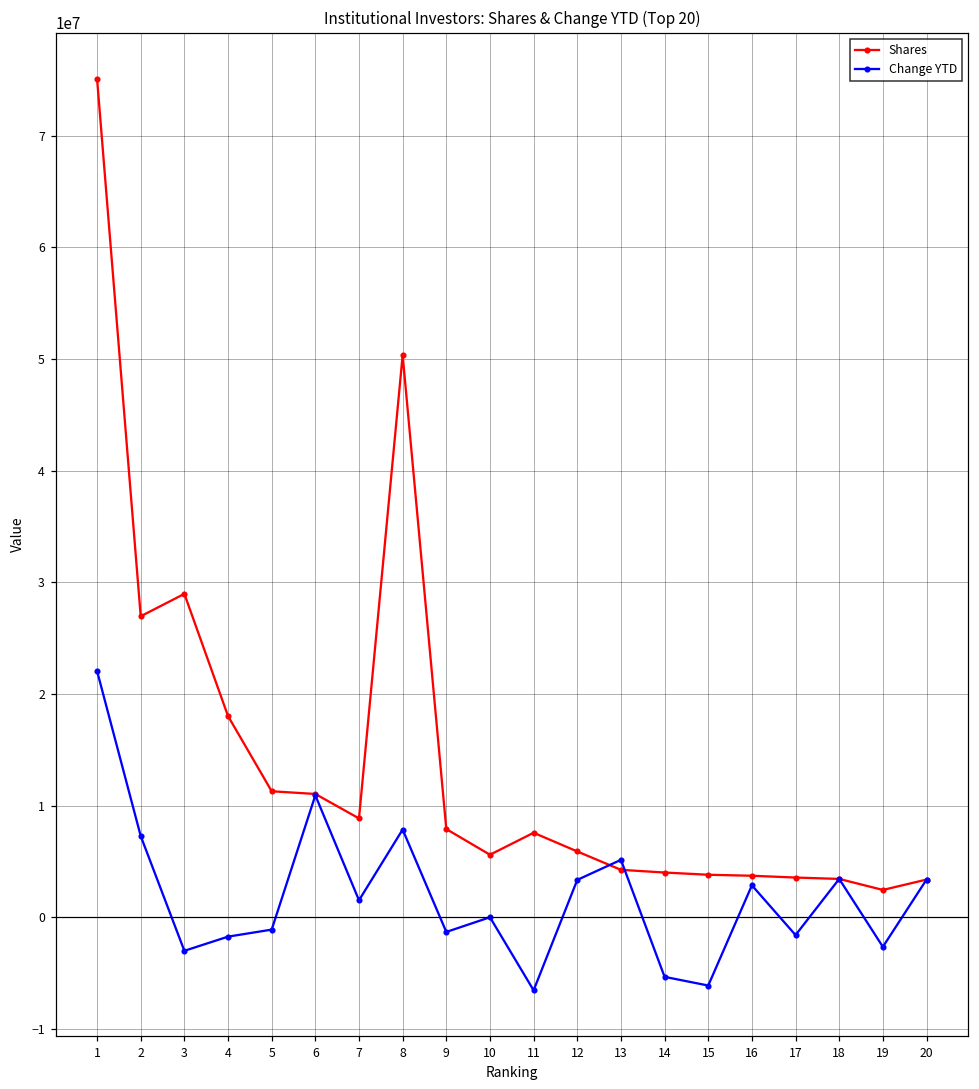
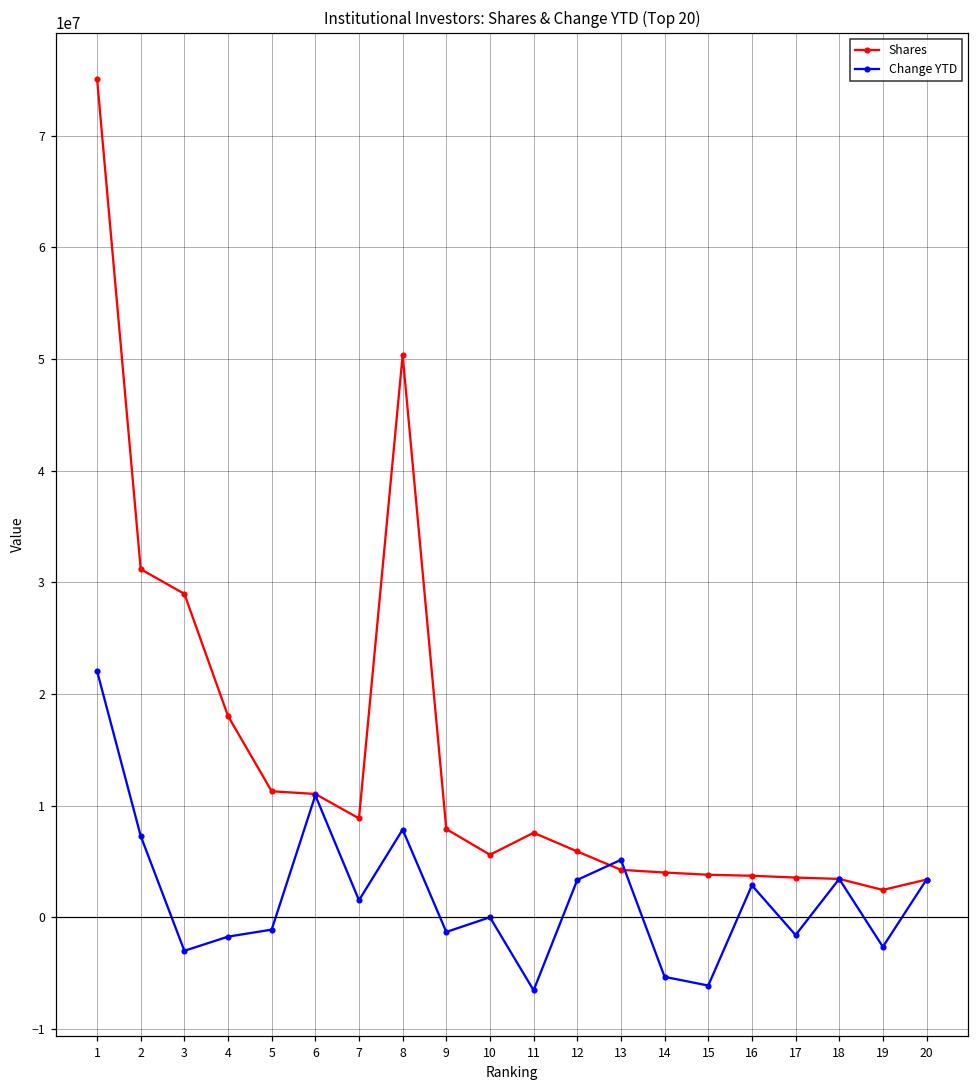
  {
    "Shares": {
      "1": 75100000,
-     "2": 27000000,
+     "2": 31200000,
      "3": 29000000,
      "4": 18000000,
      "5": 11300000,
      "7": 8900000,
      "8": 50400000,
      "9": 7900000,
      "10": 5600000,
      "11": 7600000,
      "12": 5900000,
      "13": 4300000,
      "14": 4000000,
      "15": 3800000,
      "16": 3700000,
      "17": 3600000,
      "19": 2500000
    },
    "Change YTD": {
      "1": 22100000,
      "2": 7300000,
      "3": -3000000,
      "4": -1700000,
      "5": -1100000,
      "7": 1500000,
      "8": 7900000,
      "9": -1300000,
      "10": 0,
      "11": -6500000,
      "12": 3400000,
      "13": 5100000,
      "14": -5300000,
      "15": -6100000,
      "16": 2900000,
      "17": -1600000,
      "19": -2600000
    }
  }
